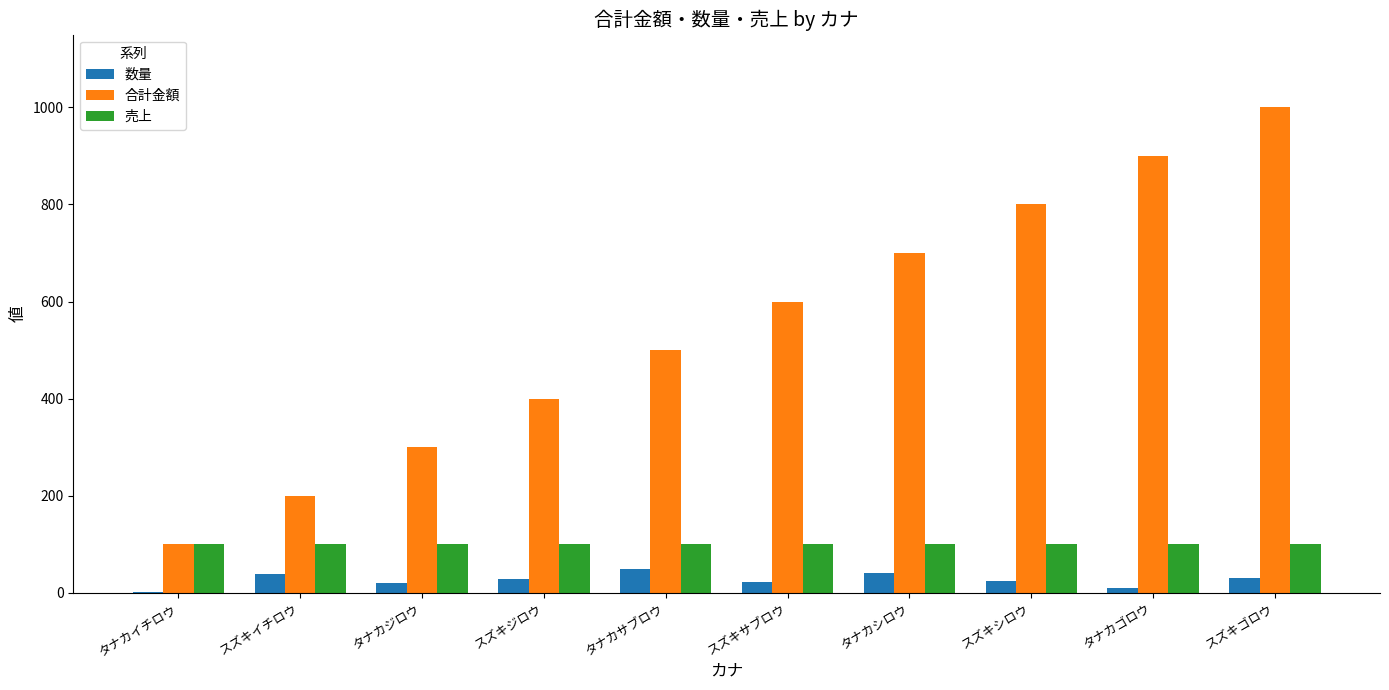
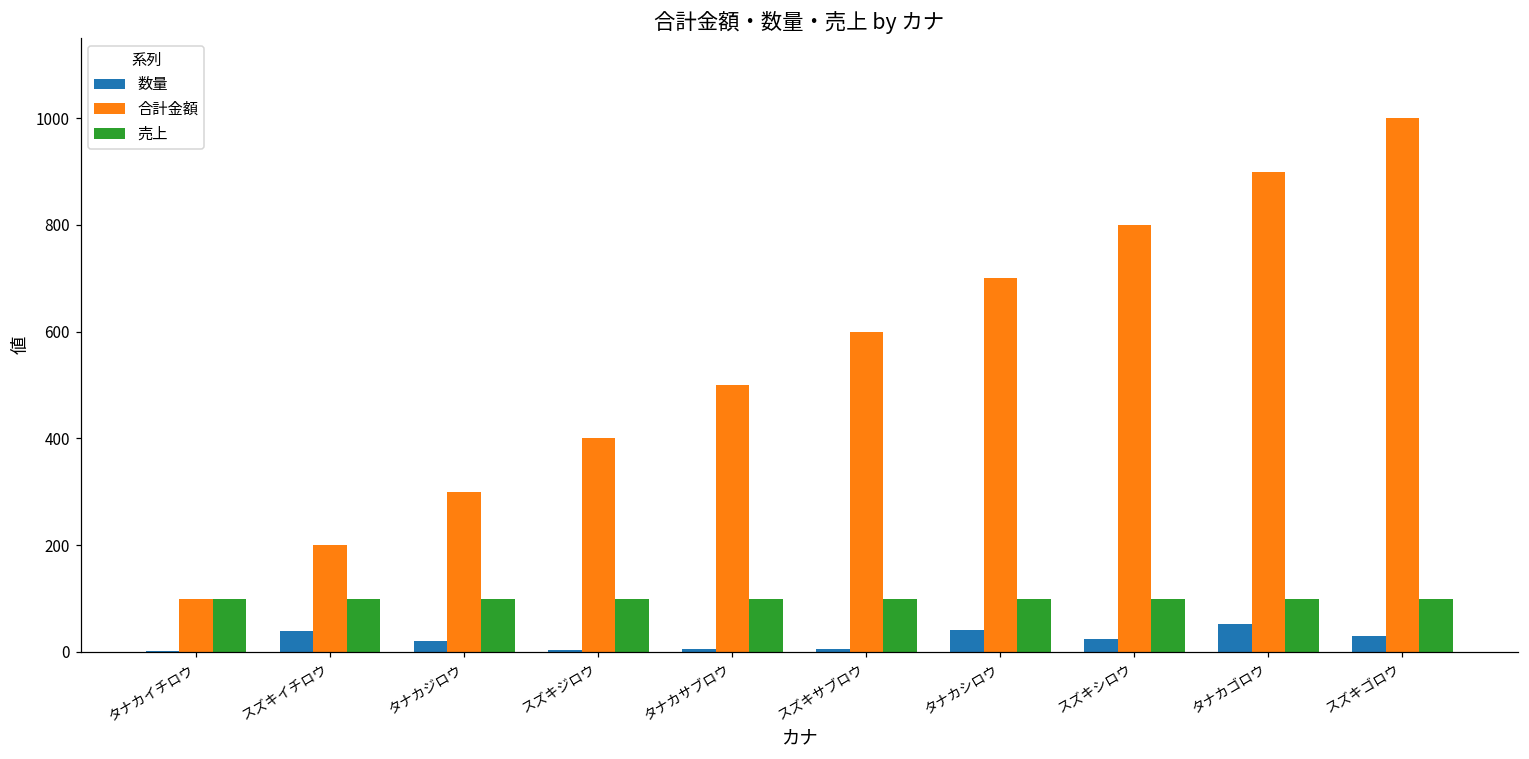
  {
    "数量": {
      "スズキイチロウ": 40,
      "タナカジロウ": 20,
-     "スズキジロウ": 30,
-     "タナカサブロウ": 50,
-     "スズキサブロウ": 20,
+     "スズキジロウ": 0,
+     "タナカサブロウ": 10,
+     "スズキサブロウ": 10,
      "タナカシロウ": 40,
      "スズキシロウ": 30,
-     "タナカゴロウ": 10,
+     "タナカゴロウ": 50,
      "スズキゴロウ": 30
    },
    "合計金額": {
      "タナカイチロウ": 100,
      "スズキイチロウ": 200,
      "タナカジロウ": 300,
      "スズキジロウ": 400,
      "タナカサブロウ": 500,
      "スズキサブロウ": 600,
      "タナカシロウ": 700,
      "スズキシロウ": 800,
      "タナカゴロウ": 900,
      "スズキゴロウ": 1000
    },
    "売上": {
      "タナカイチロウ": 100,
      "スズキイチロウ": 100,
      "タナカジロウ": 100,
      "スズキジロウ": 100,
      "タナカサブロウ": 100,
      "スズキサブロウ": 100,
      "タナカシロウ": 100,
      "スズキシロウ": 100,
      "タナカゴロウ": 100,
      "スズキゴロウ": 100
    }
  }
